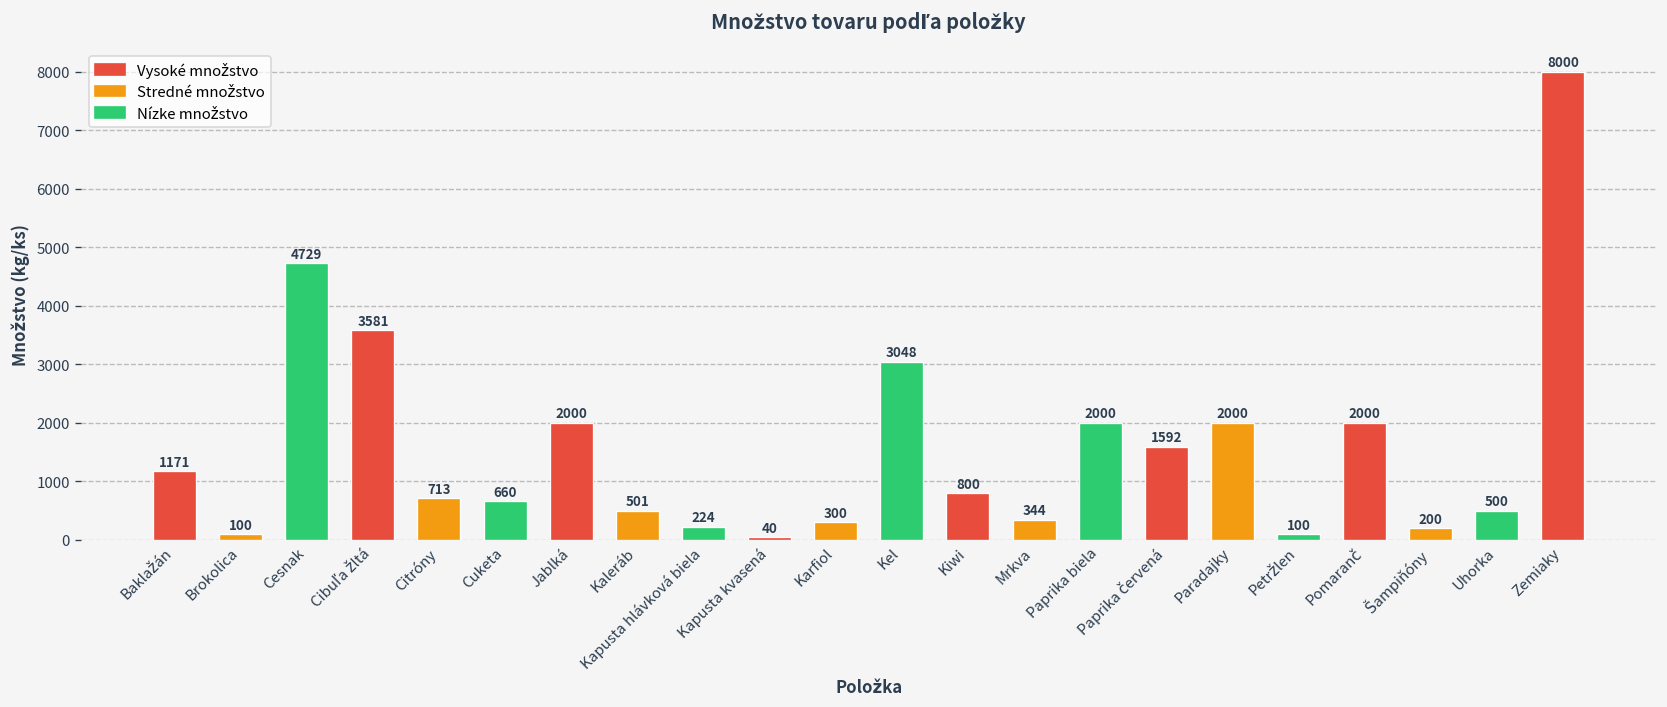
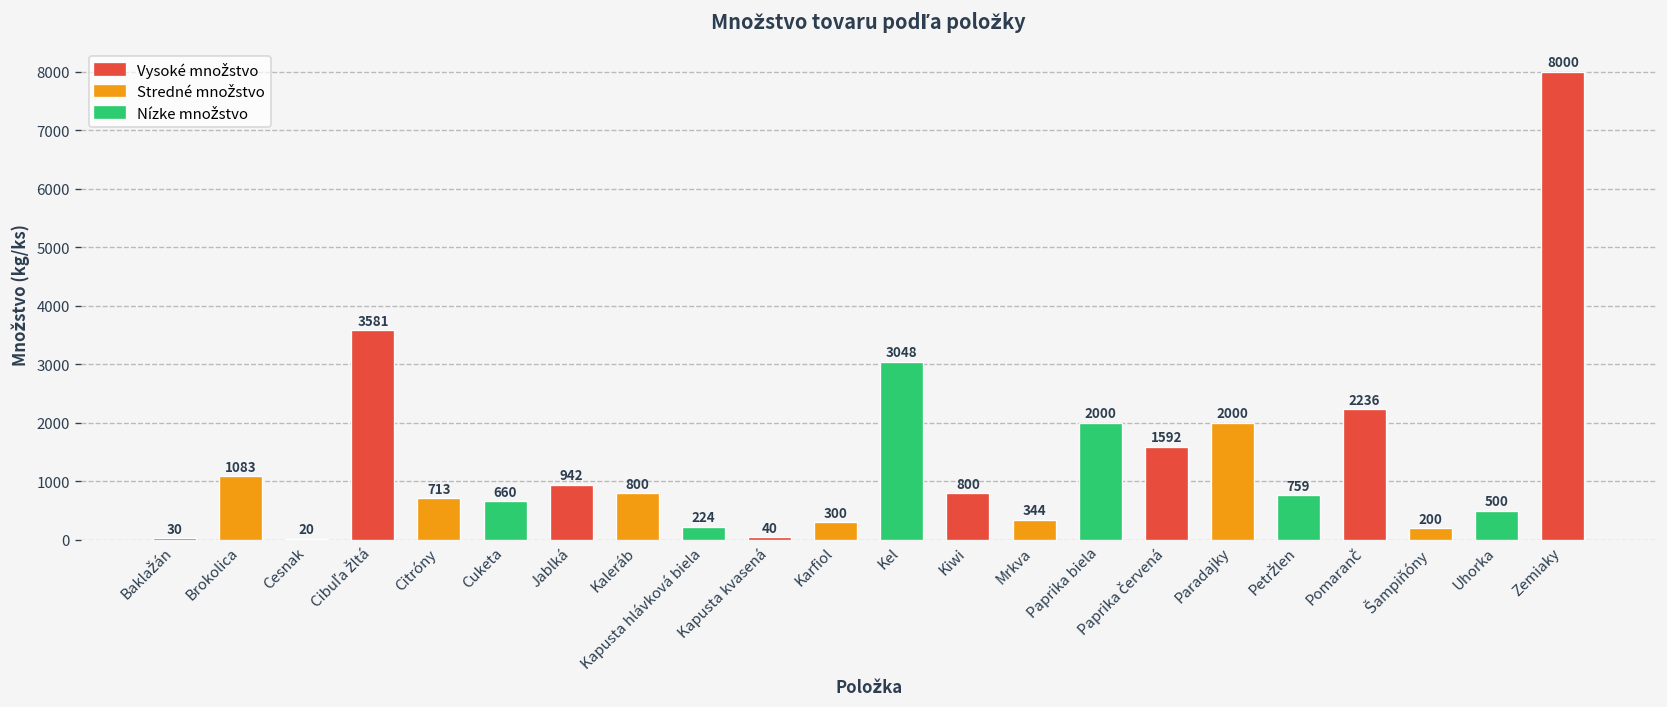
  {
-   "Baklažán": 1171,
-   "Brokolica": 100,
-   "Cesnak": 4729,
+   "Baklažán": 30,
+   "Brokolica": 1083,
+   "Cesnak": 20,
    "Cibuľa žltá": 3581,
    "Citróny": 713,
    "Cuketa": 660,
-   "Jablká": 2000,
-   "Kaleráb": 501,
+   "Jablká": 942,
+   "Kaleráb": 800,
    "Kapusta hlávková biela": 224,
    "Kapusta kvasená": 40,
    "Karfiol": 300,
    "Kel": 3048,
    "Kiwi": 800,
    "Mrkva": 344,
    "Paprika biela": 2000,
    "Paprika červená": 1592,
    "Paradajky": 2000,
-   "Petržlen": 100,
-   "Pomaranč": 2000,
+   "Petržlen": 759,
+   "Pomaranč": 2236,
    "Šampiňóny": 200,
    "Uhorka": 500,
    "Zemiaky": 8000
  }
